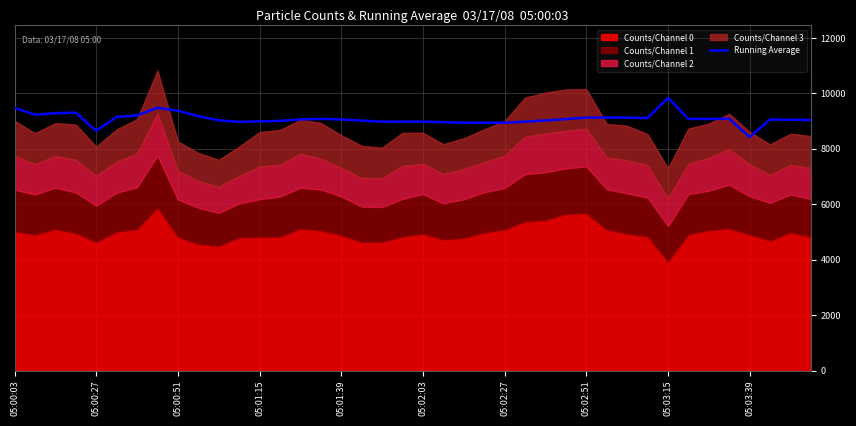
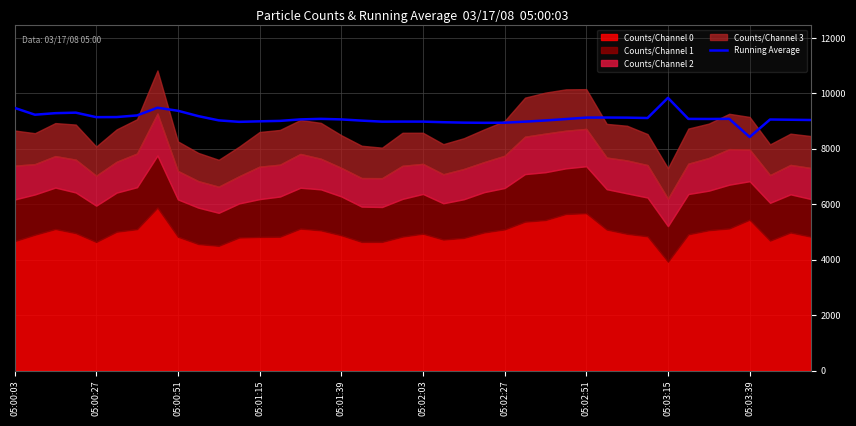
  {
    "Counts/Channel 0": {
-     "05:00:03": 5000,
+     "05:00:03": 4700,
      "05:00:27": 4600,
      "05:00:51": 4800,
      "05:01:15": 4800,
      "05:01:39": 4900,
      "05:02:03": 4900,
      "05:02:27": 5100,
      "05:02:51": 5700,
      "05:03:15": 3900,
-     "05:03:39": 4900
+     "05:03:39": 5400
    },
    "Running Average": {
      "05:00:03": 9500,
-     "05:00:27": 8700,
+     "05:00:27": 9100,
      "05:00:51": 9400,
      "05:01:15": 9000,
      "05:01:39": 9100,
      "05:02:03": 9000,
      "05:02:51": 9100,
      "05:03:15": 9800,
      "05:03:39": 8400
    }
  }
